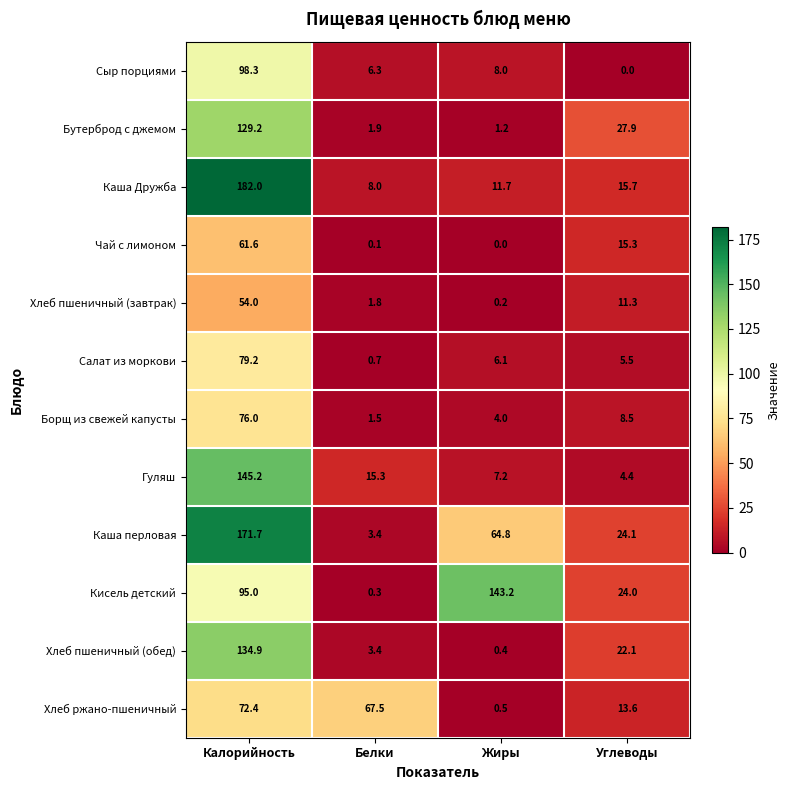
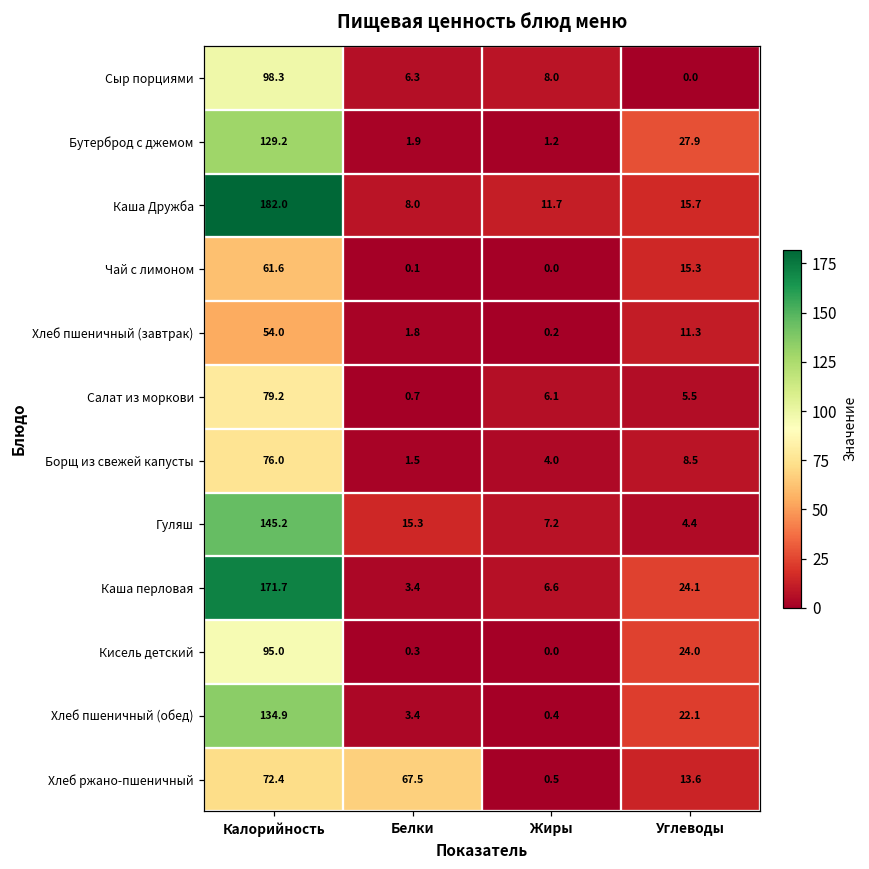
  {
    "Сыр порциями": {
      "Калорийность": 98.3,
      "Белки": 6.3,
      "Жиры": 8.0,
      "Углеводы": 0.0
    },
    "Бутерброд с джемом": {
      "Калорийность": 129.2,
      "Белки": 1.9,
      "Жиры": 1.2,
      "Углеводы": 27.9
    },
    "Каша Дружба": {
      "Калорийность": 182.0,
      "Белки": 8.0,
      "Жиры": 11.7,
      "Углеводы": 15.7
    },
    "Чай с лимоном": {
      "Калорийность": 61.6,
      "Белки": 0.1,
      "Жиры": 0.0,
      "Углеводы": 15.3
    },
    "Хлеб пшеничный (завтрак)": {
      "Калорийность": 54.0,
      "Белки": 1.8,
      "Жиры": 0.2,
      "Углеводы": 11.3
    },
    "Салат из моркови": {
      "Калорийность": 79.2,
      "Белки": 0.7,
      "Жиры": 6.1,
      "Углеводы": 5.5
    },
    "Борщ из свежей капусты": {
      "Калорийность": 76.0,
      "Белки": 1.5,
      "Жиры": 4.0,
      "Углеводы": 8.5
    },
    "Гуляш": {
      "Калорийность": 145.2,
      "Белки": 15.3,
      "Жиры": 7.2,
      "Углеводы": 4.4
    },
    "Каша перловая": {
      "Калорийность": 171.7,
      "Белки": 3.4,
-     "Жиры": 64.8,
+     "Жиры": 6.6,
      "Углеводы": 24.1
    },
    "Кисель детский": {
      "Калорийность": 95.0,
      "Белки": 0.3,
-     "Жиры": 143.2,
+     "Жиры": 0.0,
      "Углеводы": 24.0
    },
    "Хлеб пшеничный (обед)": {
      "Калорийность": 134.9,
      "Белки": 3.4,
      "Жиры": 0.4,
      "Углеводы": 22.1
    },
    "Хлеб ржано-пшеничный": {
      "Калорийность": 72.4,
      "Белки": 67.5,
      "Жиры": 0.5,
      "Углеводы": 13.6
    }
  }
